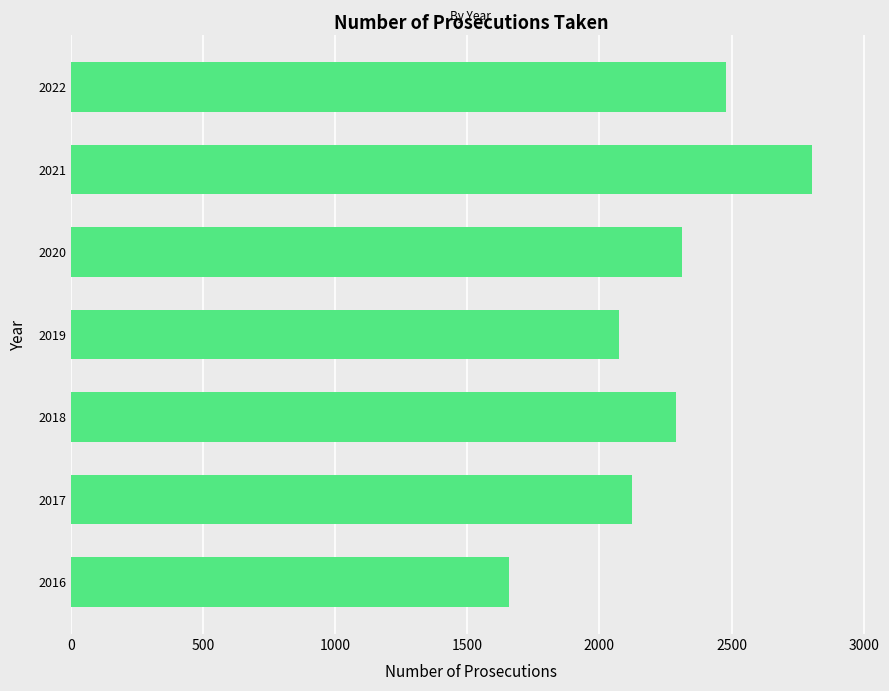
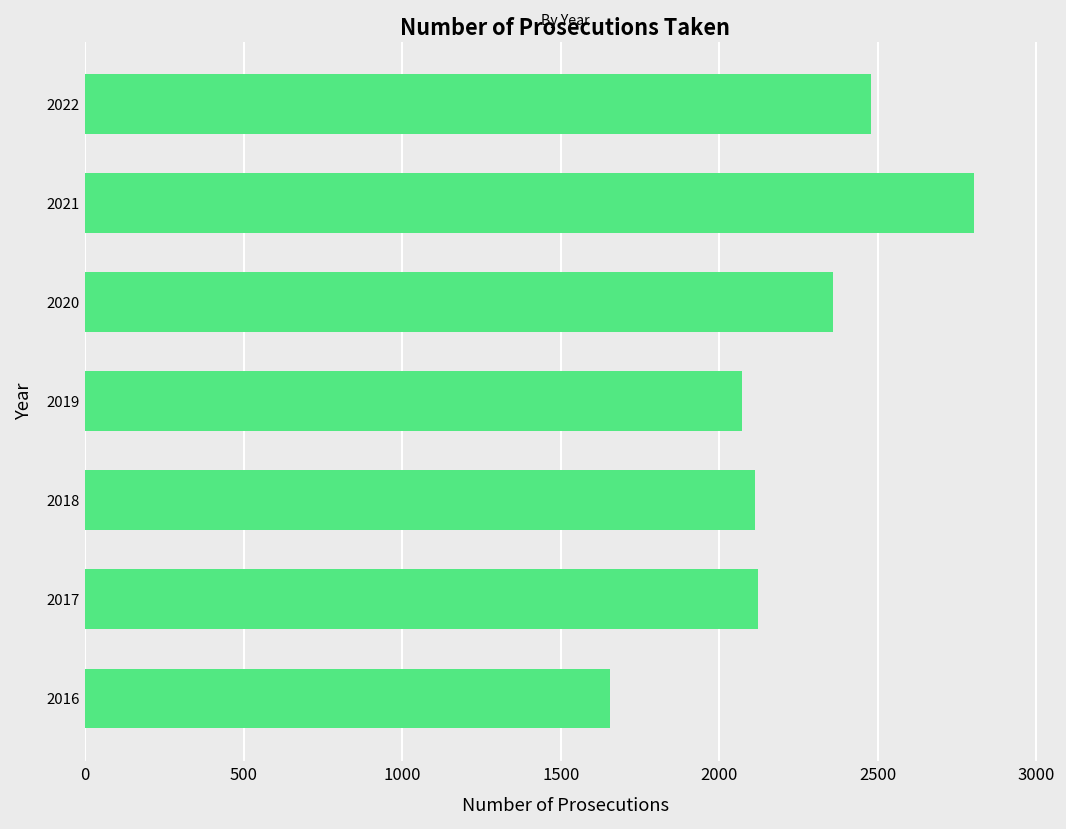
  {
    "2022": 2480,
    "2021": 2800,
-   "2020": 2310,
+   "2020": 2360,
    "2019": 2070,
-   "2018": 2290,
+   "2018": 2110,
    "2017": 2120,
    "2016": 1660
  }
